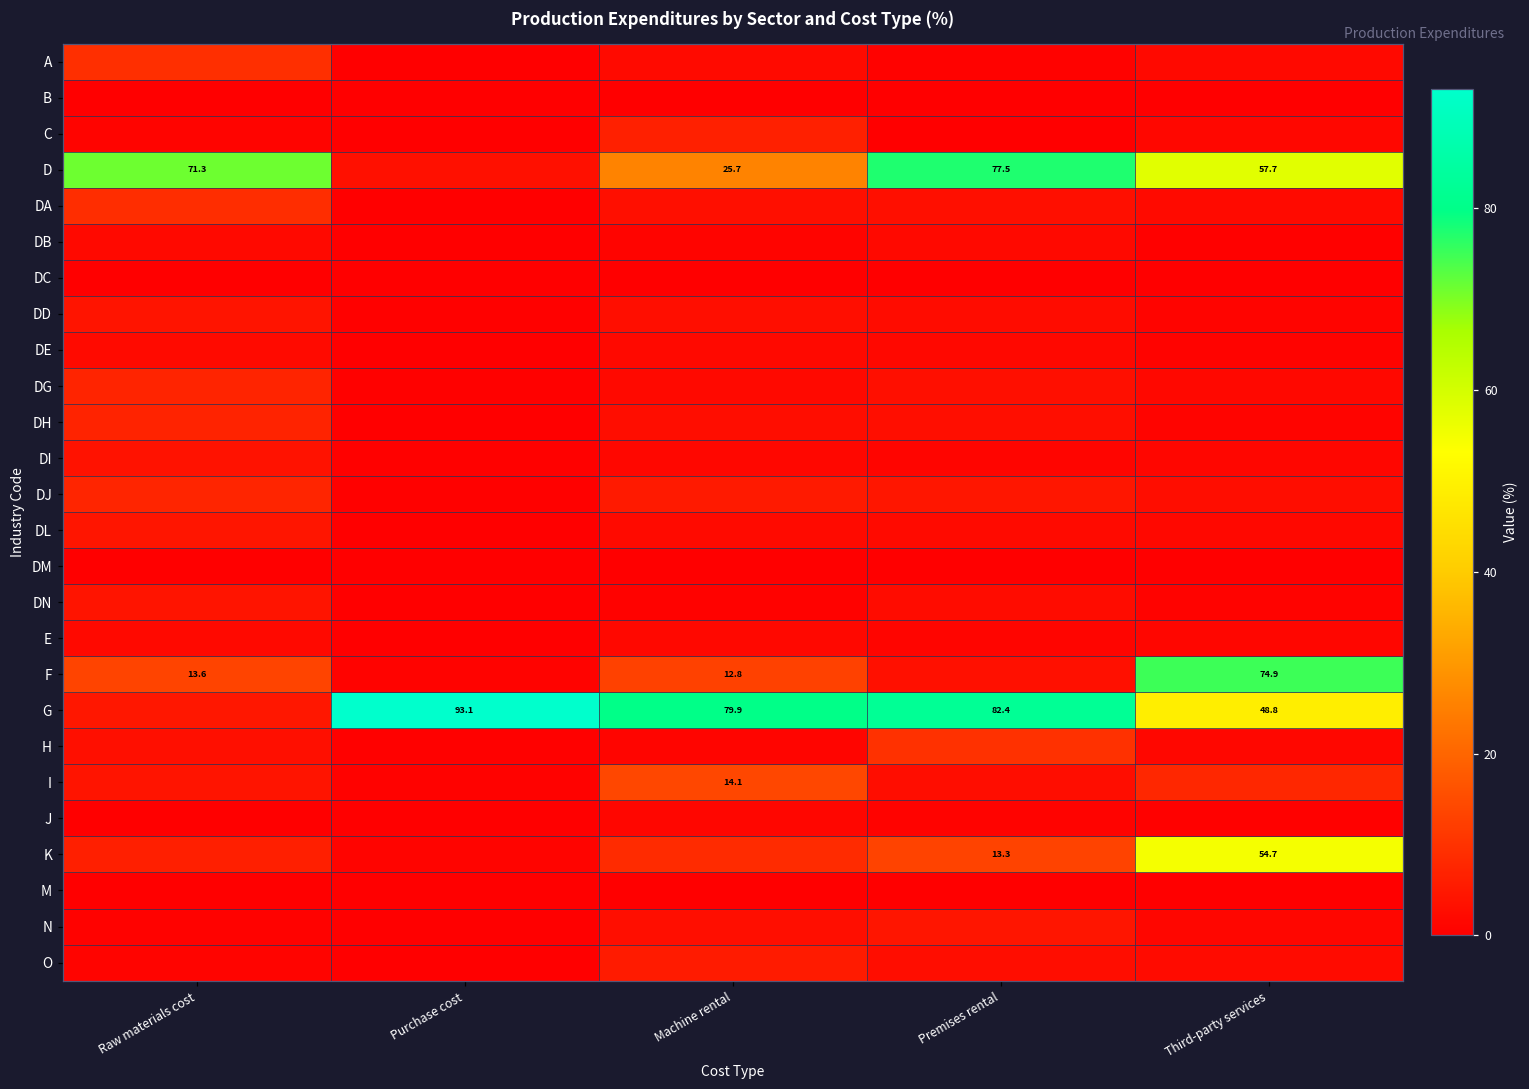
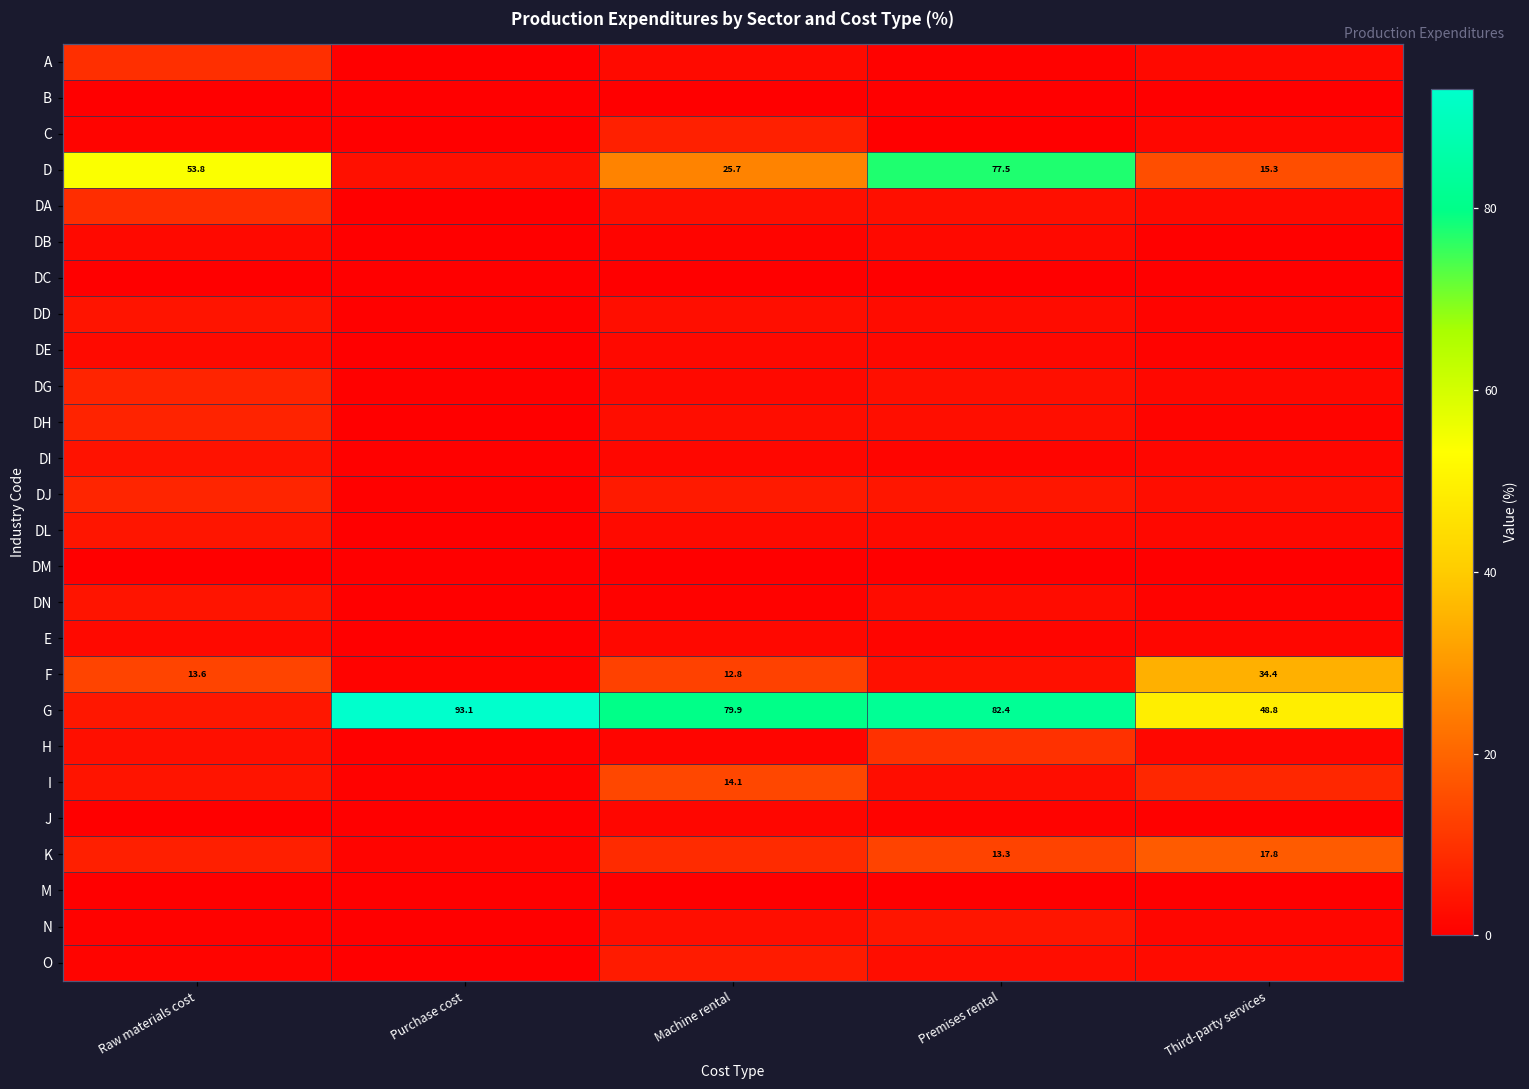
  {
    "D": {
-     "Raw materials cost": 71.3,
+     "Raw materials cost": 53.8,
      "Machine rental": 25.7,
      "Premises rental": 77.5,
-     "Third-party services": 57.7
+     "Third-party services": 15.3
    },
    "F": {
      "Raw materials cost": 13.6,
      "Machine rental": 12.8,
-     "Third-party services": 74.9
+     "Third-party services": 34.4
    },
    "G": {
      "Purchase cost": 93.1,
      "Machine rental": 79.9,
      "Premises rental": 82.4,
      "Third-party services": 48.8
    },
    "I": {
      "Machine rental": 14.1
    },
    "K": {
      "Premises rental": 13.3,
-     "Third-party services": 54.7
+     "Third-party services": 17.8
    }
  }
